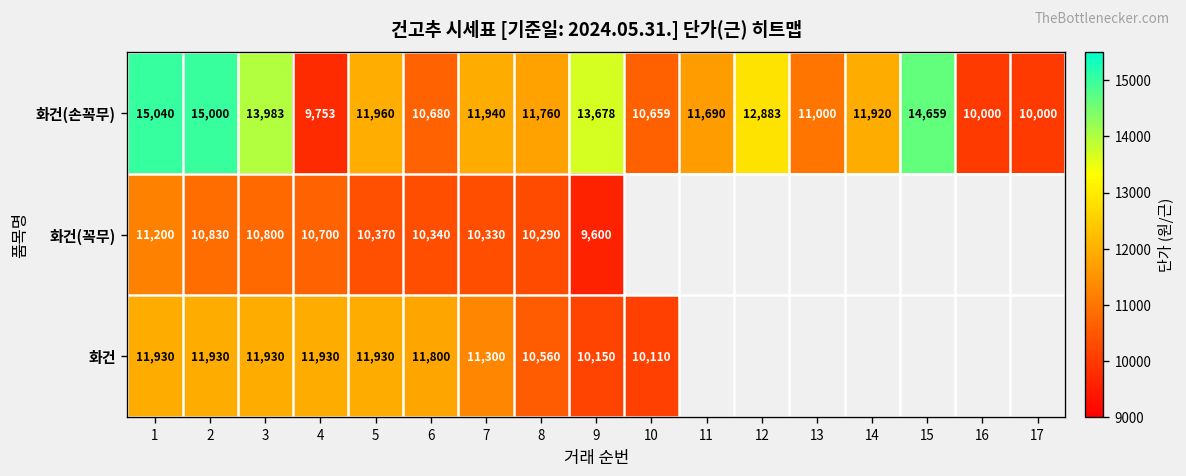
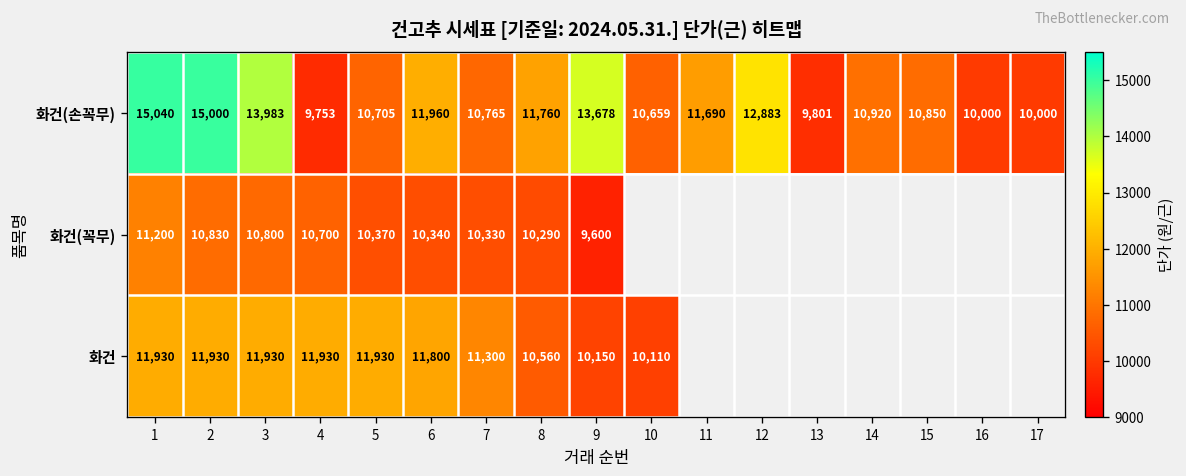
  {
    "화건(손꼭무)": {
      "1": "15,040",
      "2": "15,000",
      "3": "13,983",
      "4": "9,753",
-     "5": "11,960",
-     "6": "10,680",
-     "7": "11,940",
+     "5": "10,705",
+     "6": "11,960",
+     "7": "10,765",
      "8": "11,760",
      "9": "13,678",
      "10": "10,659",
      "11": "11,690",
      "12": "12,883",
-     "13": "11,000",
-     "14": "11,920",
-     "15": "14,659",
+     "13": "9,801",
+     "14": "10,920",
+     "15": "10,850",
      "16": "10,000",
      "17": "10,000"
    },
    "화건(꼭무)": {
      "1": "11,200",
      "2": "10,830",
      "3": "10,800",
      "4": "10,700",
      "5": "10,370",
      "6": "10,340",
      "7": "10,330",
      "8": "10,290",
      "9": "9,600"
    },
    "화건": {
      "1": "11,930",
      "2": "11,930",
      "3": "11,930",
      "4": "11,930",
      "5": "11,930",
      "6": "11,800",
      "7": "11,300",
      "8": "10,560",
      "9": "10,150",
      "10": "10,110"
    }
  }
